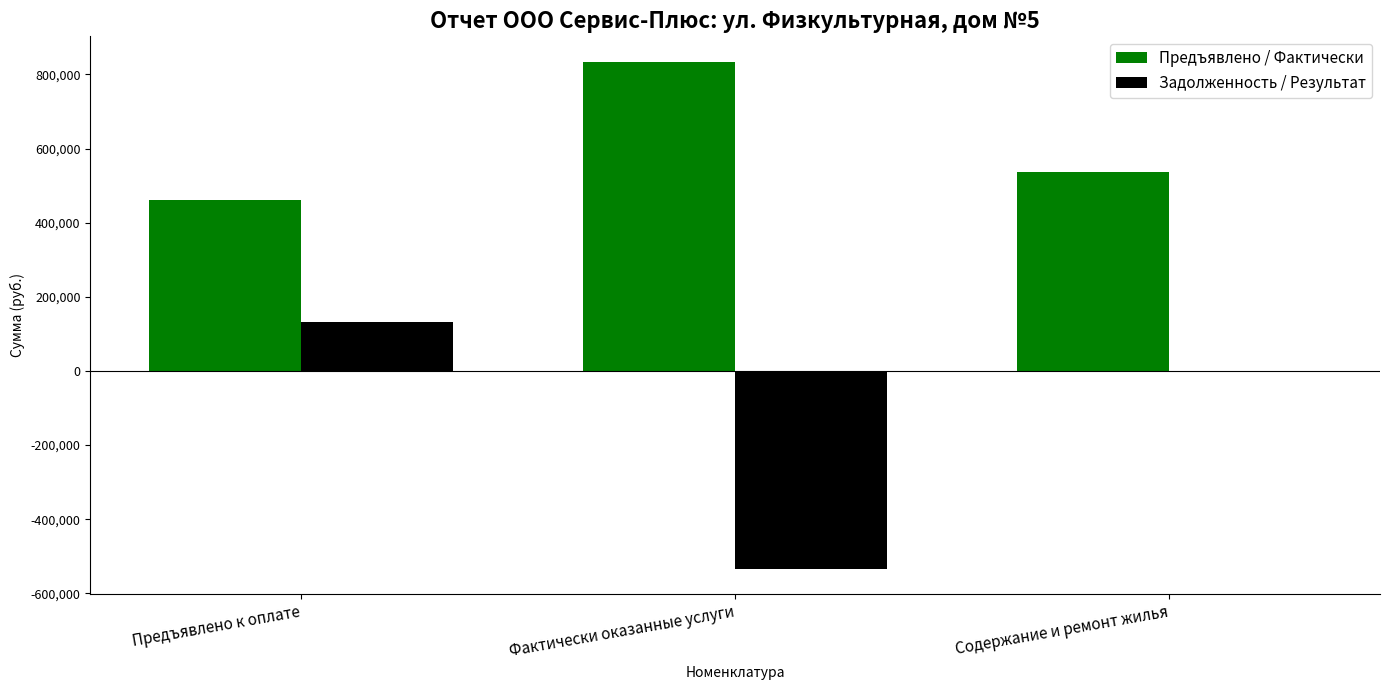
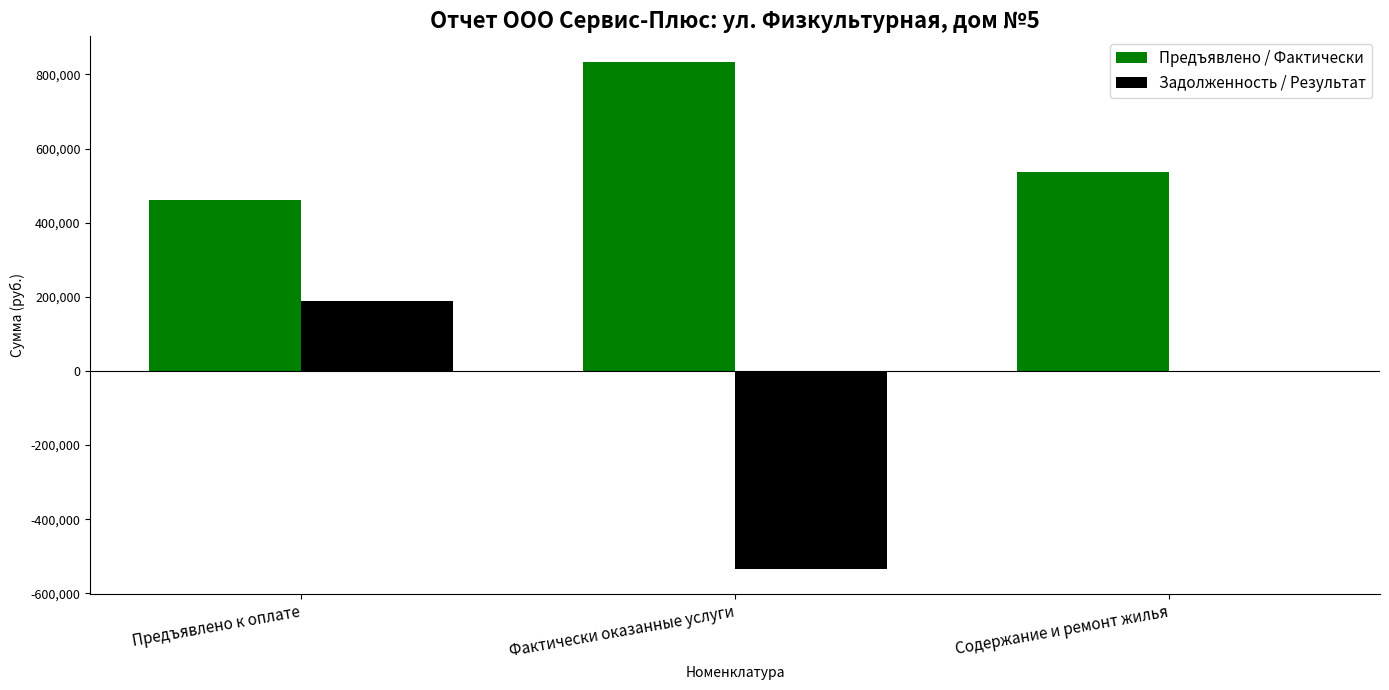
  {
    "Предъявлено / Фактически": {
      "Предъявлено к оплате": "460,000",
      "Фактически оказанные услуги": "830,000",
      "Содержание и ремонт жилья": "540,000"
    },
    "Задолженность / Результат": {
-     "Предъявлено к оплате": "130,000",
+     "Предъявлено к оплате": "190,000",
      "Фактически оказанные услуги": "-530,000",
      "Содержание и ремонт жилья": "0"
    }
  }
